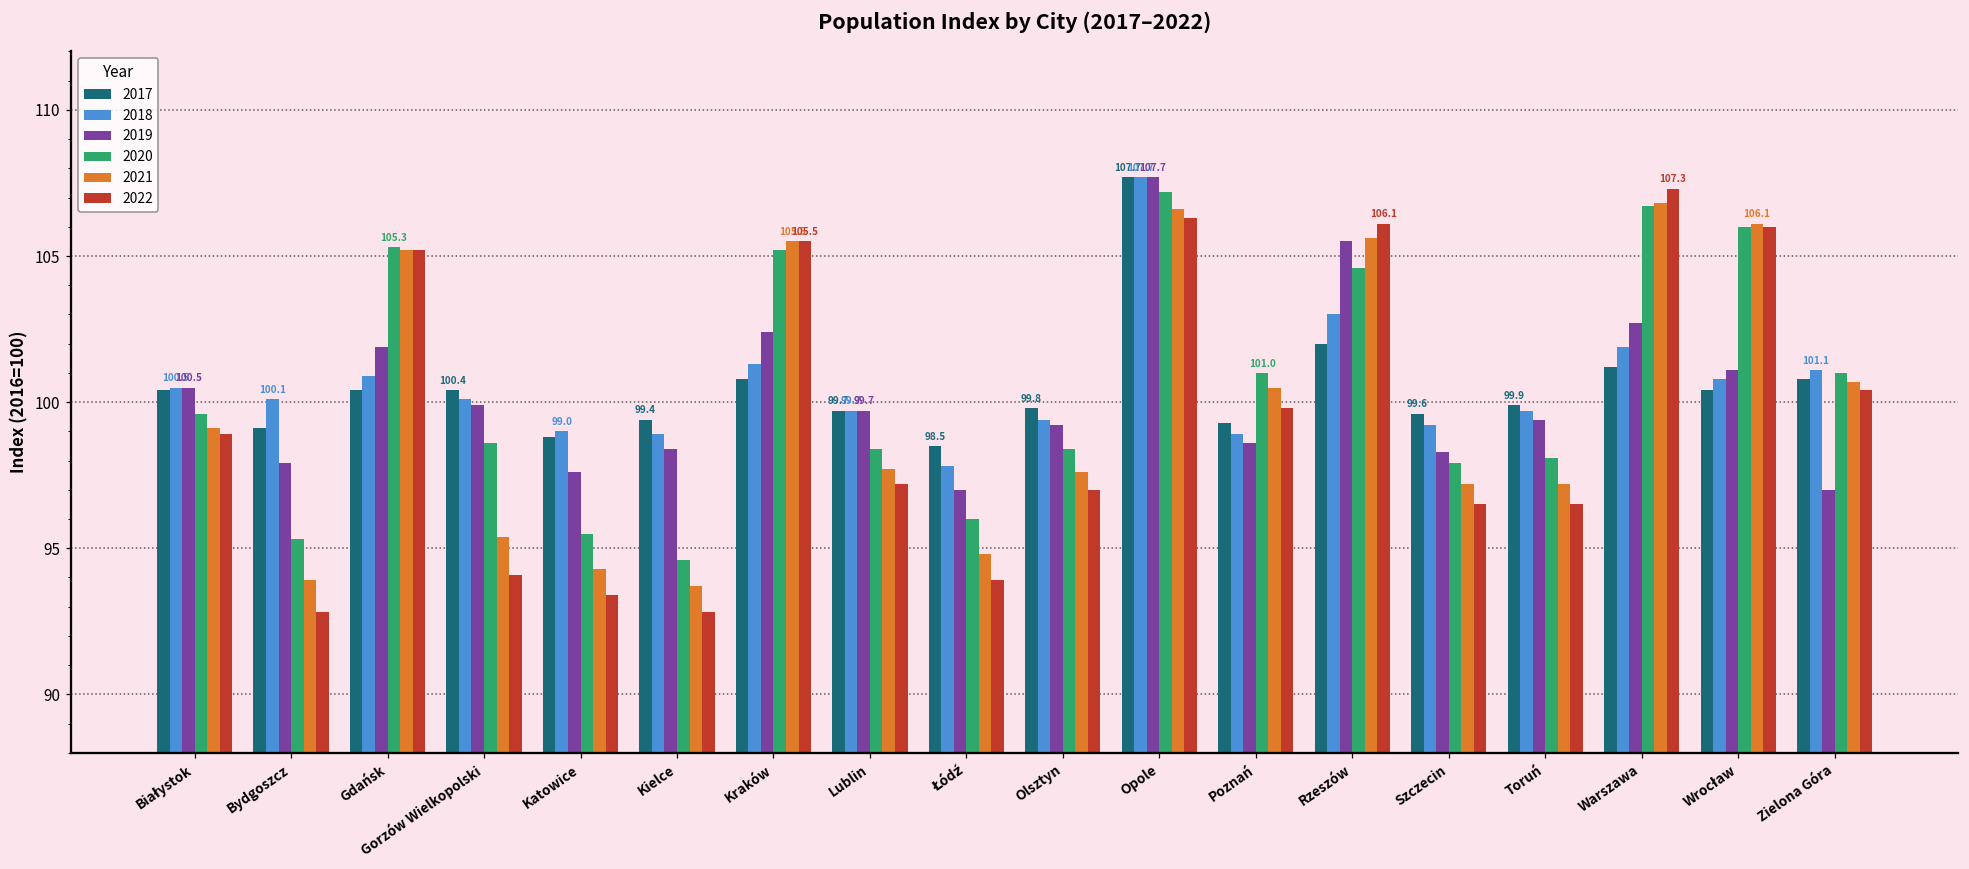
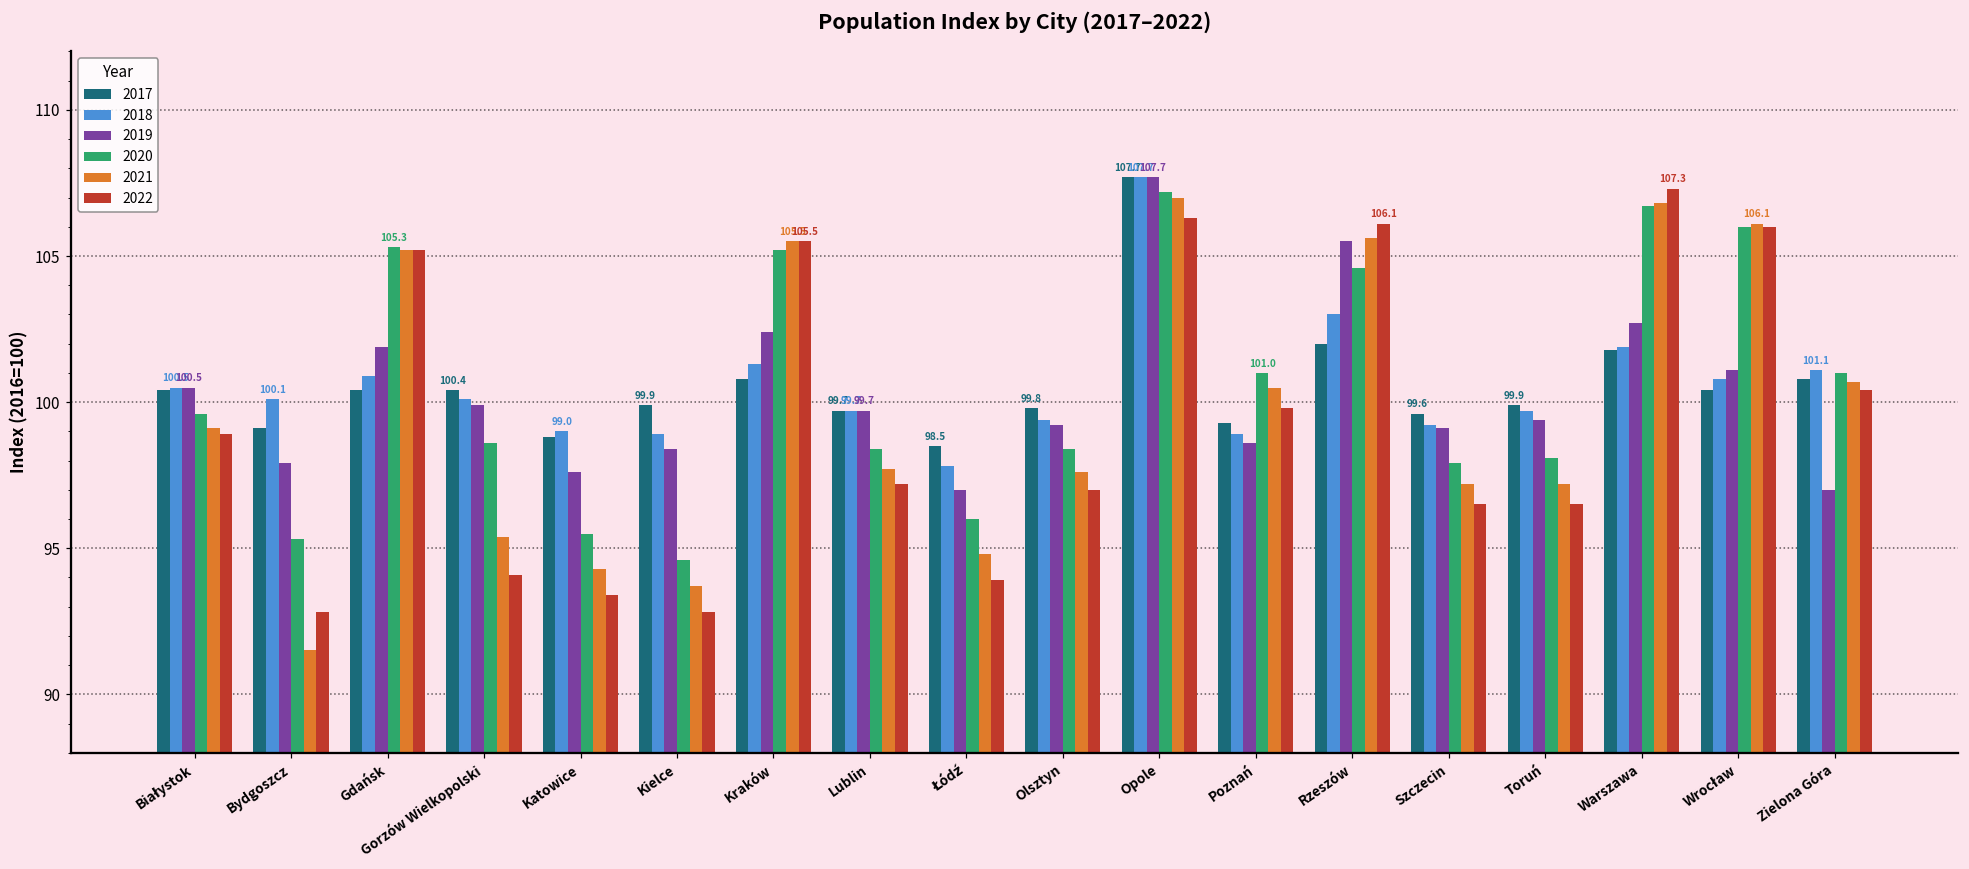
  {
    "2017": {
      "Gorzów Wielkopolski": 100.4,
-     "Kielce": 99.4,
+     "Kielce": 99.9,
      "Łódź": 98.5,
      "Olsztyn": 99.8,
      "Szczecin": 99.6,
      "Toruń": 99.9,
-     "Warszawa": 101.2
+     "Warszawa": 101.8
    },
    "2018": {
      "Bydgoszcz": 100.1,
      "Katowice": 99.0,
      "Zielona Góra": 101.1
    },
    "2019": {
      "Bydgoszcz": 97.9,
      "Gdańsk": 101.9,
      "Gorzów Wielkopolski": 99.9,
      "Katowice": 97.6,
      "Kielce": 98.4,
      "Kraków": 102.4,
      "Łódź": 97.0,
      "Olsztyn": 99.2,
      "Poznań": 98.6,
      "Rzeszów": 105.5,
-     "Szczecin": 98.3,
+     "Szczecin": 99.1,
      "Toruń": 99.4,
      "Warszawa": 102.7,
      "Wrocław": 101.1,
      "Zielona Góra": 97.0
    },
    "2020": {
      "Gdańsk": 105.3,
      "Poznań": 101.0
    },
    "2021": {
      "Białystok": 99.1,
-     "Bydgoszcz": 93.9,
+     "Bydgoszcz": 91.5,
      "Gdańsk": 105.2,
      "Gorzów Wielkopolski": 95.4,
      "Katowice": 94.3,
      "Kielce": 93.7,
      "Lublin": 97.7,
      "Łódź": 94.8,
      "Olsztyn": 97.6,
-     "Opole": 106.6,
+     "Opole": 107.0,
      "Poznań": 100.5,
      "Rzeszów": 105.6,
      "Szczecin": 97.2,
      "Toruń": 97.2,
      "Warszawa": 106.8,
      "Zielona Góra": 100.7
    },
    "2022": {
      "Rzeszów": 106.1,
      "Warszawa": 107.3
    }
  }
